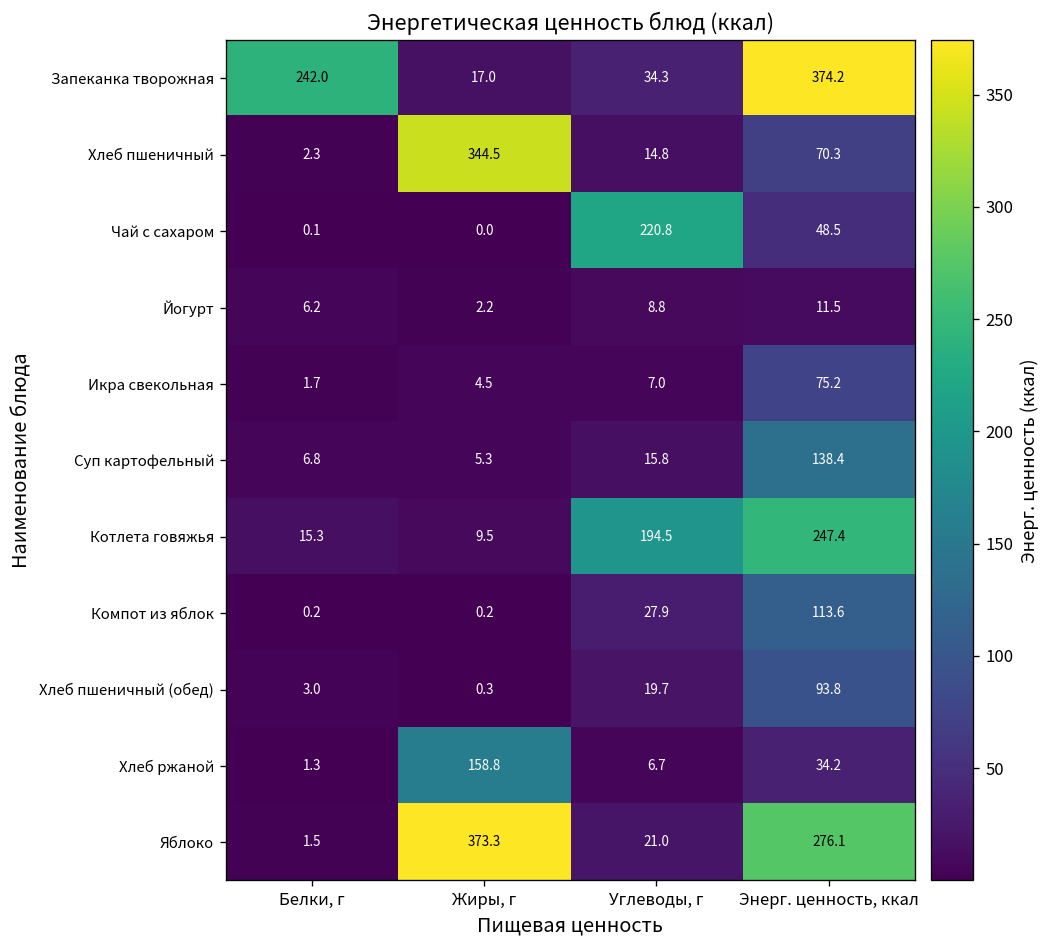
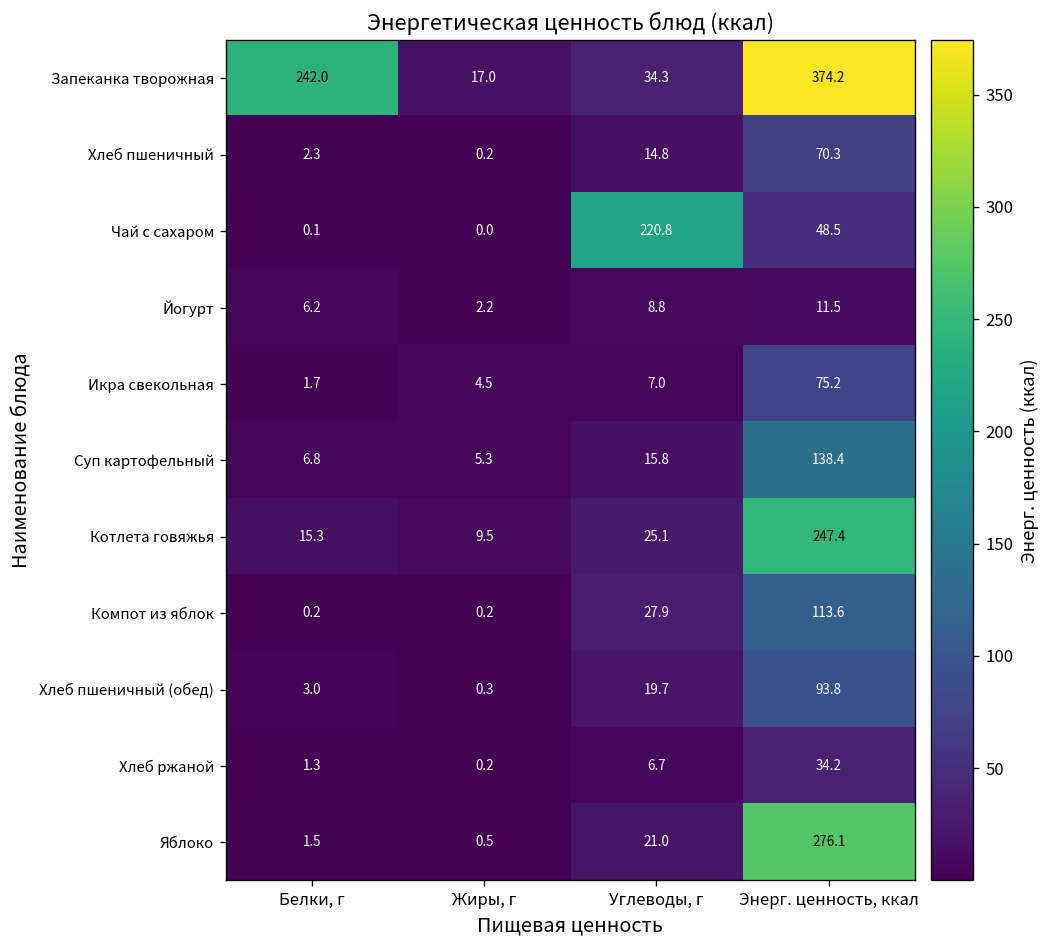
  {
    "Запеканка творожная": {
      "Белки, г": 242.0,
      "Жиры, г": 17.0,
      "Углеводы, г": 34.3,
      "Энерг. ценность, ккал": 374.2
    },
    "Хлеб пшеничный": {
      "Белки, г": 2.3,
-     "Жиры, г": 344.5,
+     "Жиры, г": 0.2,
      "Углеводы, г": 14.8,
      "Энерг. ценность, ккал": 70.3
    },
    "Чай с сахаром": {
      "Белки, г": 0.1,
      "Жиры, г": 0.0,
      "Углеводы, г": 220.8,
      "Энерг. ценность, ккал": 48.5
    },
    "Йогурт": {
      "Белки, г": 6.2,
      "Жиры, г": 2.2,
      "Углеводы, г": 8.8,
      "Энерг. ценность, ккал": 11.5
    },
    "Икра свекольная": {
      "Белки, г": 1.7,
      "Жиры, г": 4.5,
      "Углеводы, г": 7.0,
      "Энерг. ценность, ккал": 75.2
    },
    "Суп картофельный": {
      "Белки, г": 6.8,
      "Жиры, г": 5.3,
      "Углеводы, г": 15.8,
      "Энерг. ценность, ккал": 138.4
    },
    "Котлета говяжья": {
      "Белки, г": 15.3,
      "Жиры, г": 9.5,
-     "Углеводы, г": 194.5,
+     "Углеводы, г": 25.1,
      "Энерг. ценность, ккал": 247.4
    },
    "Компот из яблок": {
      "Белки, г": 0.2,
      "Жиры, г": 0.2,
      "Углеводы, г": 27.9,
      "Энерг. ценность, ккал": 113.6
    },
    "Хлеб пшеничный (обед)": {
      "Белки, г": 3.0,
      "Жиры, г": 0.3,
      "Углеводы, г": 19.7,
      "Энерг. ценность, ккал": 93.8
    },
    "Хлеб ржаной": {
      "Белки, г": 1.3,
-     "Жиры, г": 158.8,
+     "Жиры, г": 0.2,
      "Углеводы, г": 6.7,
      "Энерг. ценность, ккал": 34.2
    },
    "Яблоко": {
      "Белки, г": 1.5,
-     "Жиры, г": 373.3,
+     "Жиры, г": 0.5,
      "Углеводы, г": 21.0,
      "Энерг. ценность, ккал": 276.1
    }
  }
